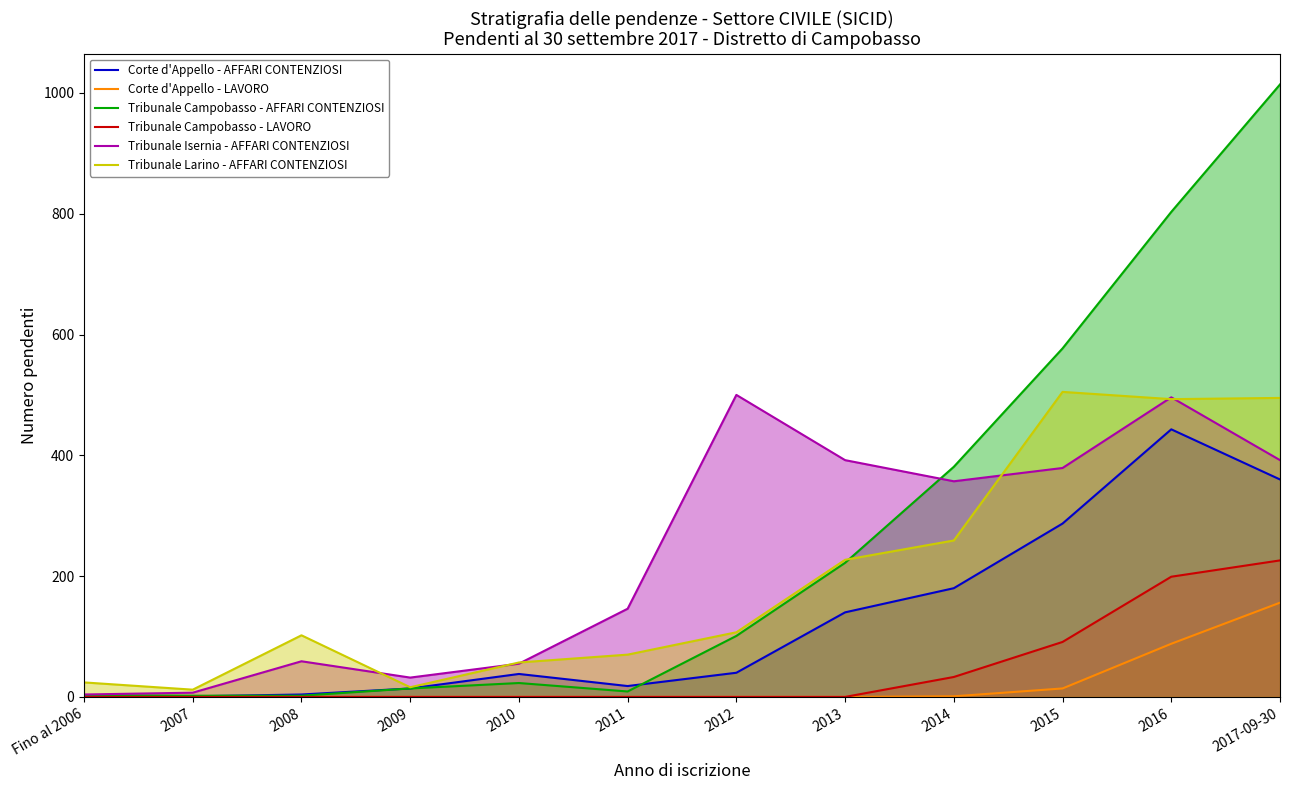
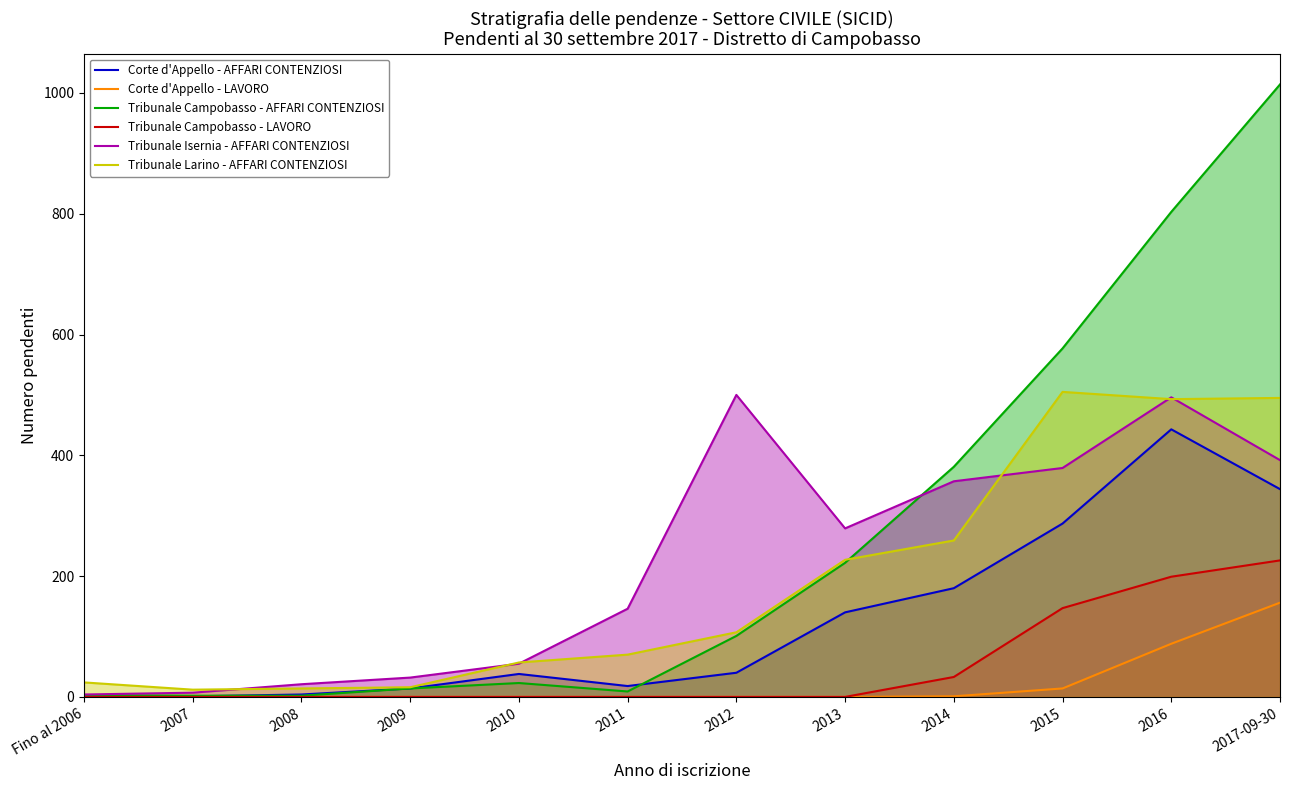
  {
    "Corte d'Appello - AFFARI CONTENZIOSI": {
      "2010": 40,
      "2011": 20,
      "2012": 40,
      "2013": 140,
      "2014": 180,
      "2015": 290,
      "2016": 440,
-     "2017-09-30": 360
+     "2017-09-30": 340
    },
    "Corte d'Appello - LAVORO": {
      "2014": 0,
      "2015": 10,
      "2016": 90,
      "2017-09-30": 160
    },
    "Tribunale Campobasso - AFFARI CONTENZIOSI": {
      "2010": 20,
      "2011": 10,
      "2012": 100,
      "2013": 220,
      "2014": 380,
      "2015": 580,
      "2016": 800,
      "2017-09-30": 1010
    },
    "Tribunale Campobasso - LAVORO": {
      "2014": 30,
-     "2015": 90,
+     "2015": 150,
      "2016": 200,
      "2017-09-30": 230
    },
    "Tribunale Isernia - AFFARI CONTENZIOSI": {
      "2007": 10,
-     "2008": 60,
+     "2008": 20,
      "2009": 30,
      "2011": 150,
      "2012": 500,
-     "2013": 390,
+     "2013": 280,
      "2014": 360,
      "2015": 380,
      "2017-09-30": 390
    },
    "Tribunale Larino - AFFARI CONTENZIOSI": {
      "Fino al 2006": 20,
      "2007": 10,
-     "2008": 100,
+     "2008": 10,
      "2011": 70,
      "2012": 110,
      "2013": 230,
      "2014": 260,
      "2015": 510,
      "2017-09-30": 500
    }
  }
